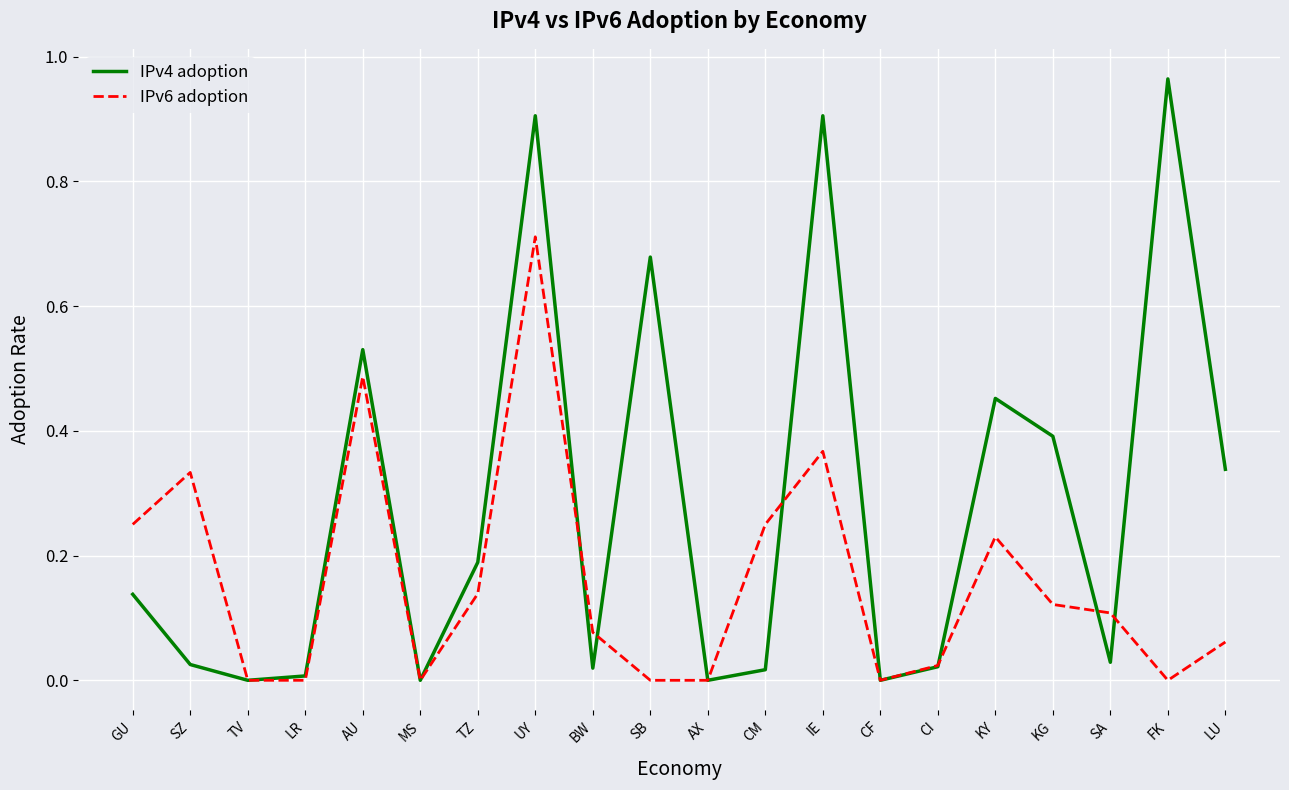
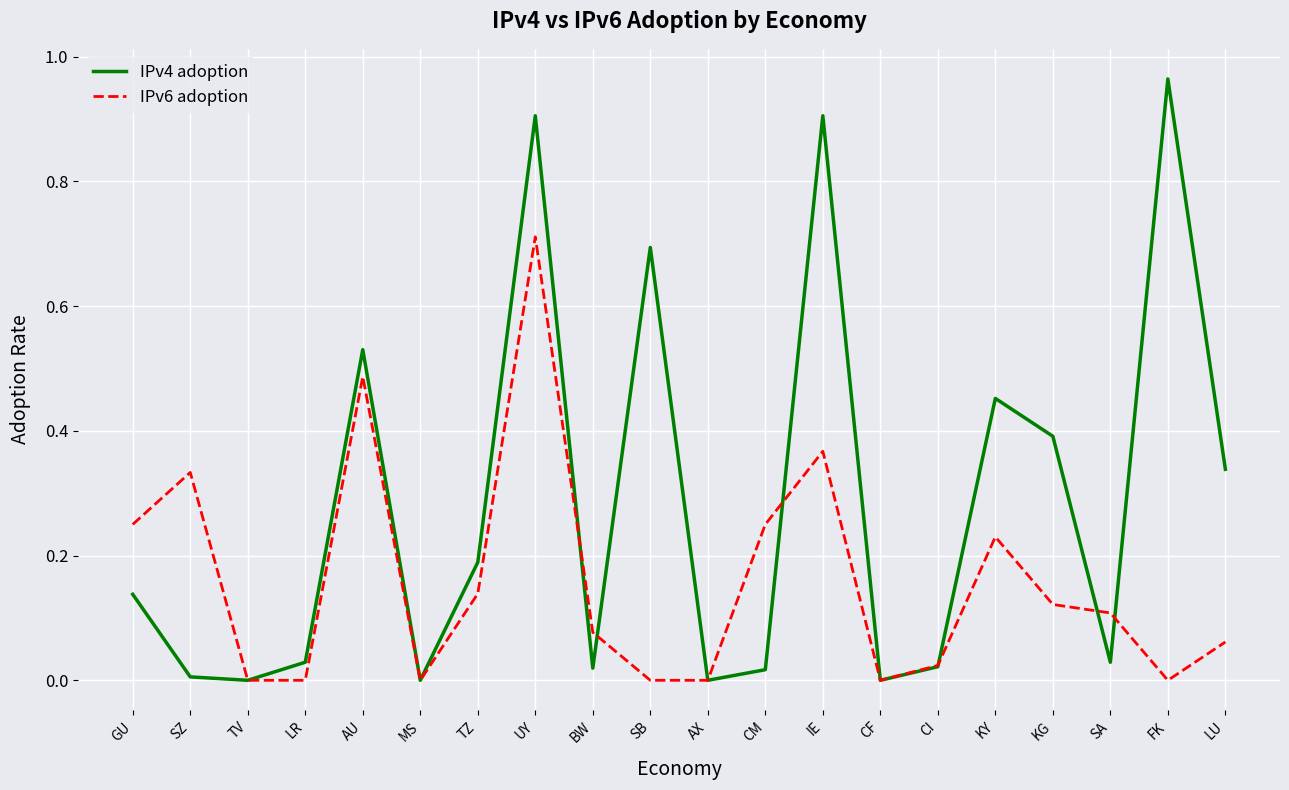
  {
    "IPv4 adoption": {
      "GU": 0.14,
-     "SZ": 0.03,
-     "LR": 0.01,
+     "SZ": 0.01,
+     "LR": 0.03,
      "AU": 0.53,
      "TZ": 0.19,
      "UY": 0.91,
      "BW": 0.02,
-     "SB": 0.68,
+     "SB": 0.69,
      "CM": 0.02,
      "IE": 0.91,
      "KY": 0.45,
      "KG": 0.39,
      "SA": 0.03,
      "FK": 0.96,
      "LU": 0.34
    },
    "IPv6 adoption": {
      "GU": 0.25,
      "SZ": 0.33,
      "LR": 0.00,
      "AU": 0.49,
      "TZ": 0.14,
      "UY": 0.71,
      "BW": 0.08,
      "SB": 0.00,
      "CM": 0.25,
      "IE": 0.37,
      "KY": 0.23,
      "KG": 0.12,
      "SA": 0.11,
      "FK": 0.00,
      "LU": 0.06
    }
  }
